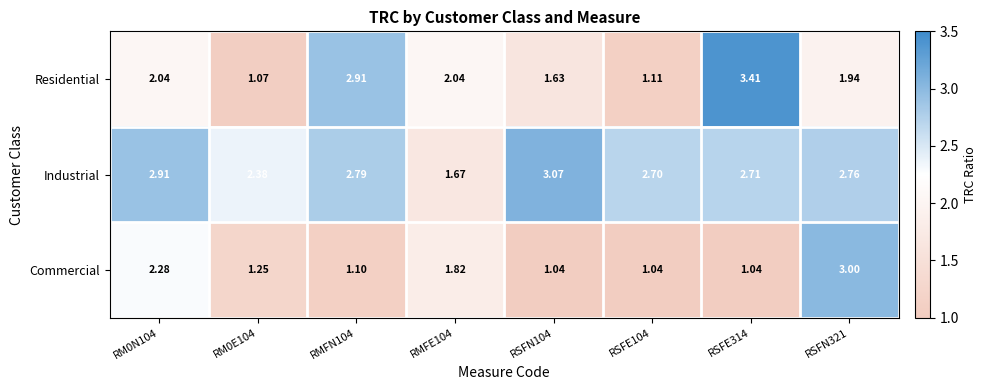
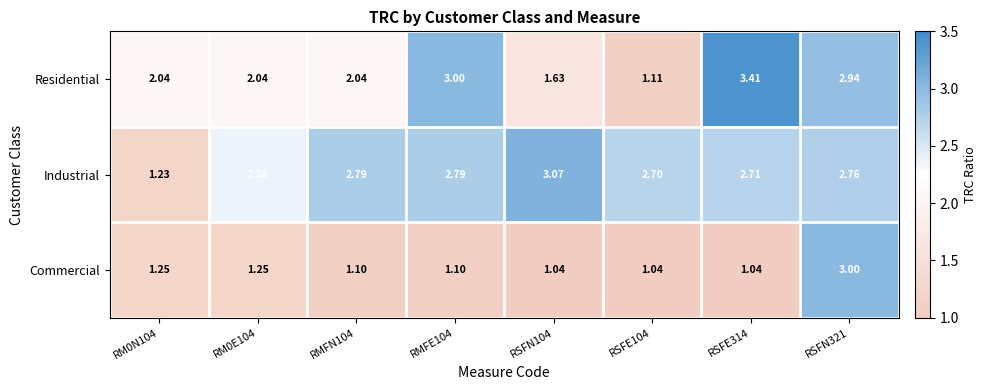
  {
    "Residential": {
      "RM0N104": 2.04,
-     "RM0E104": 1.07,
-     "RMFN104": 2.91,
-     "RMFE104": 2.04,
+     "RM0E104": 2.04,
+     "RMFN104": 2.04,
+     "RMFE104": 3.00,
      "RSFN104": 1.63,
      "RSFE104": 1.11,
      "RSFE314": 3.41,
-     "RSFN321": 1.94
+     "RSFN321": 2.94
    },
    "Industrial": {
-     "RM0N104": 2.91,
+     "RM0N104": 1.23,
      "RMFN104": 2.79,
-     "RMFE104": 1.67,
+     "RMFE104": 2.79,
      "RSFN104": 3.07,
      "RSFE104": 2.70,
      "RSFE314": 2.71,
      "RSFN321": 2.76
    },
    "Commercial": {
-     "RM0N104": 2.28,
+     "RM0N104": 1.25,
      "RM0E104": 1.25,
      "RMFN104": 1.10,
-     "RMFE104": 1.82,
+     "RMFE104": 1.10,
      "RSFN104": 1.04,
      "RSFE104": 1.04,
      "RSFE314": 1.04,
      "RSFN321": 3.00
    }
  }
